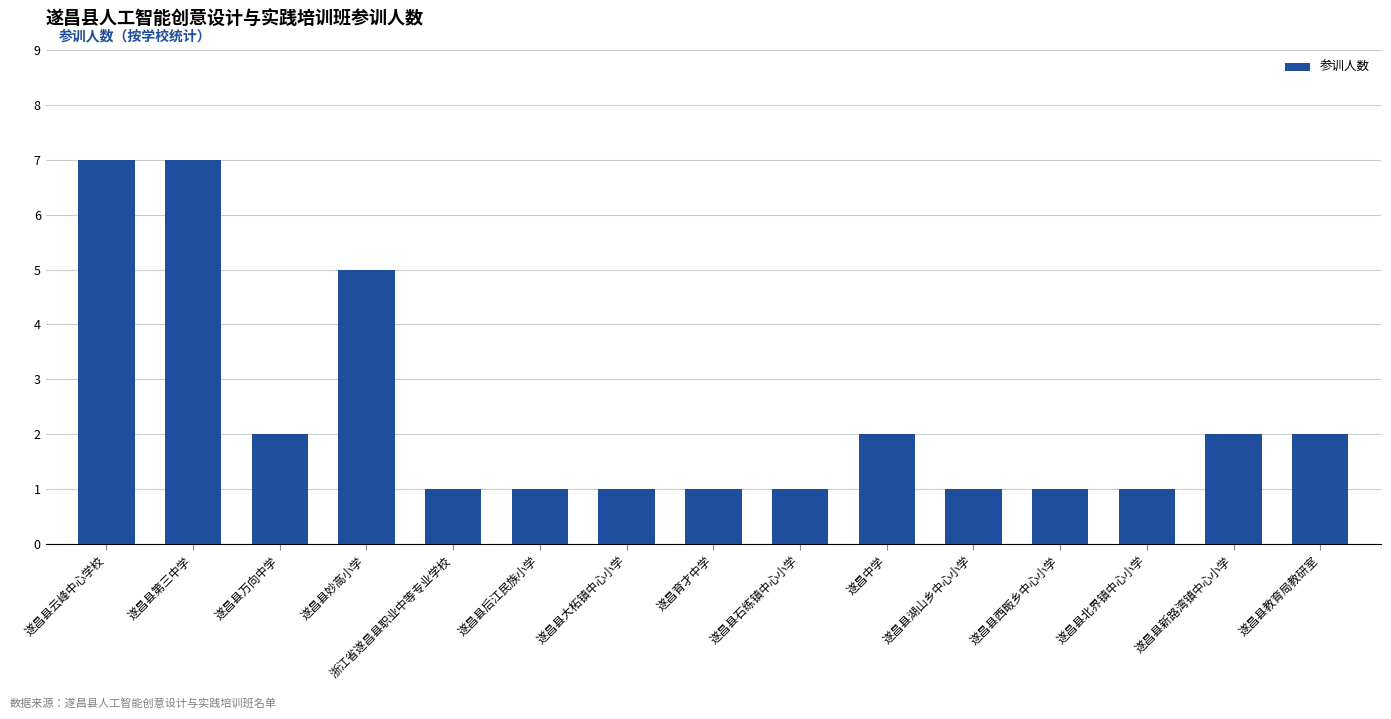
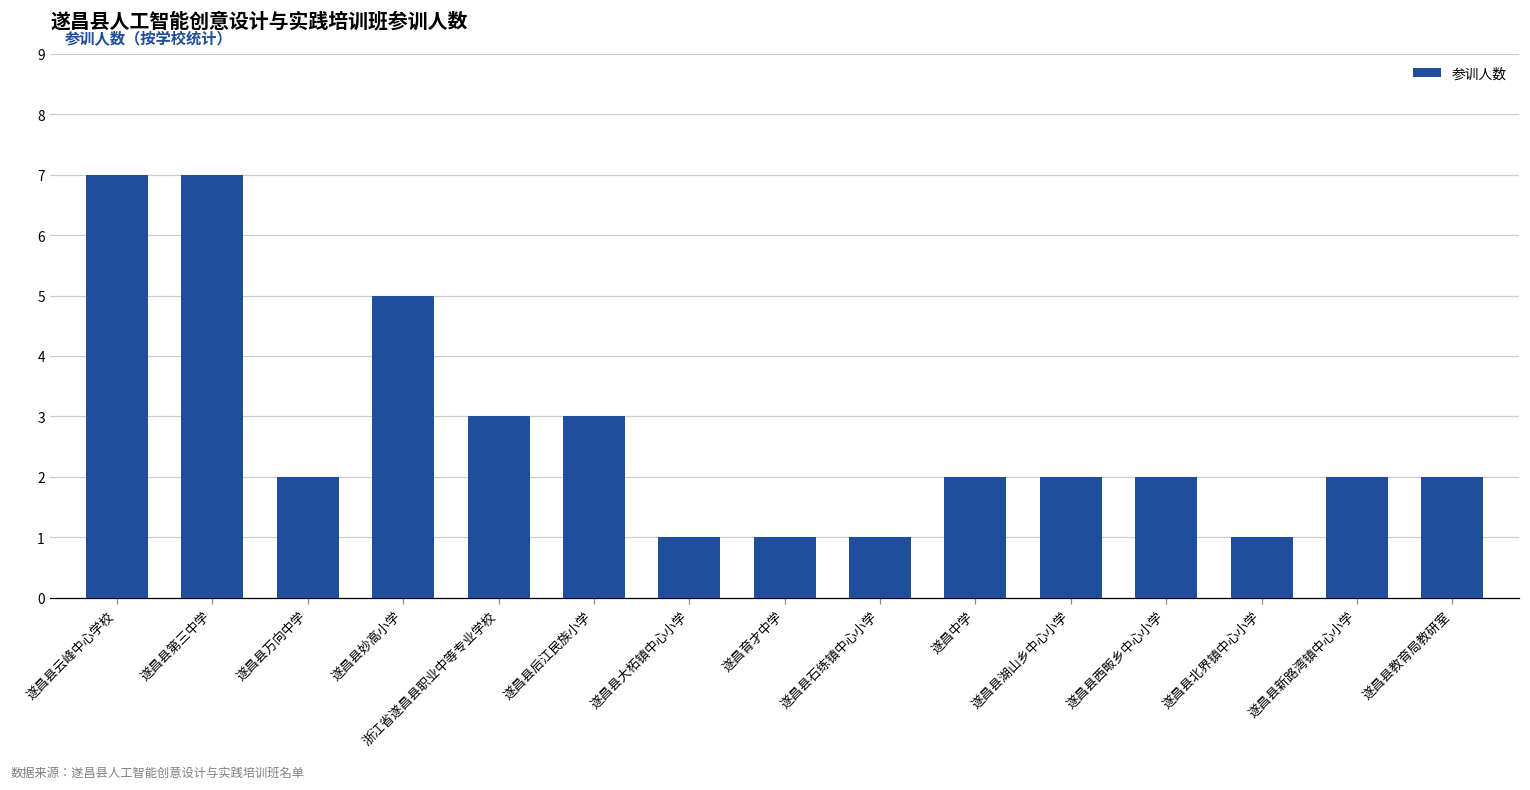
  {
    "遂昌县云峰中心学校": 7,
    "遂昌县第三中学": 7,
    "遂昌县万向中学": 2,
    "遂昌县妙高小学": 5,
-   "浙江省遂昌县职业中等专业学校": 1,
-   "遂昌县后江民族小学": 1,
+   "浙江省遂昌县职业中等专业学校": 3,
+   "遂昌县后江民族小学": 3,
    "遂昌县大柘镇中心小学": 1,
    "遂昌育才中学": 1,
    "遂昌县石练镇中心小学": 1,
    "遂昌中学": 2,
-   "遂昌县湖山乡中心小学": 1,
-   "遂昌县西畈乡中心小学": 1,
+   "遂昌县湖山乡中心小学": 2,
+   "遂昌县西畈乡中心小学": 2,
    "遂昌县北界镇中心小学": 1,
    "遂昌县新路湾镇中心小学": 2,
    "遂昌县教育局教研室": 2
  }
